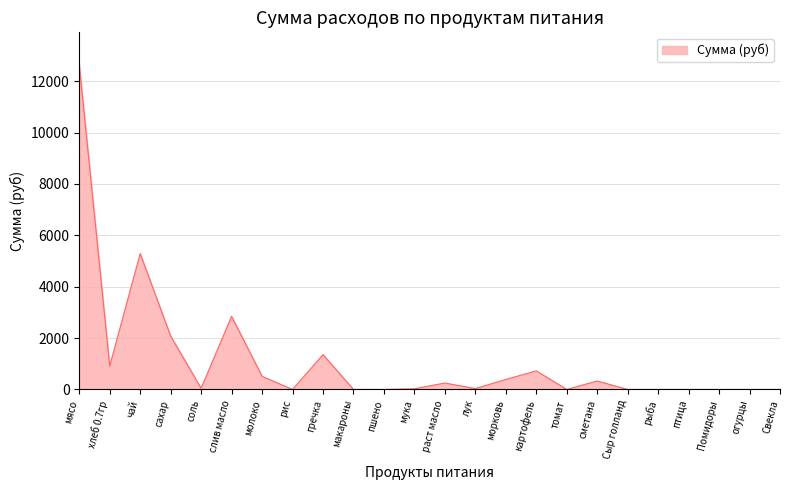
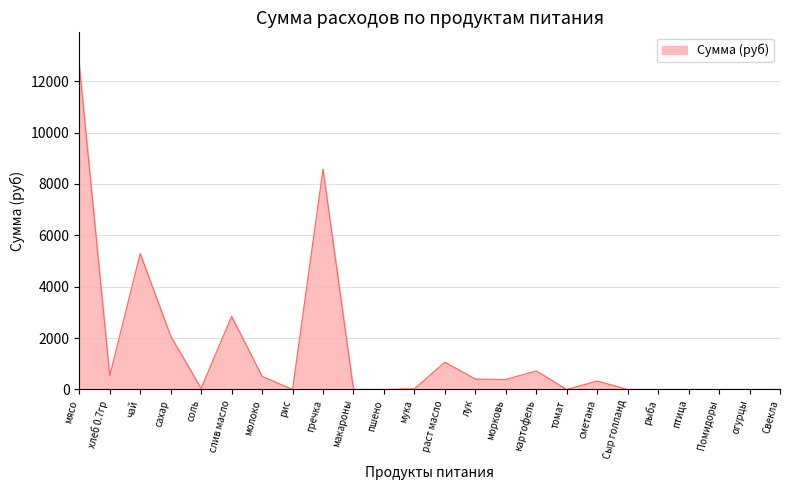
  {
    "мясо": 12600,
-   "хлеб 0.7гр": 900,
+   "хлеб 0.7гр": 500,
    "чай": 5300,
    "сахар": 2100,
    "соль": 0,
    "слив масло": 2800,
    "молоко": 500,
    "рис": 0,
-   "гречка": 1400,
+   "гречка": 8600,
    "макароны": 0,
    "пшено": 0,
    "мука": 0,
-   "раст масло": 200,
-   "лук": 0,
+   "раст масло": 1100,
+   "лук": 400,
    "морковь": 400,
    "картофель": 700,
    "томат": 0,
    "сметана": 300,
    "Сыр голланд": 0,
    "рыба": 0,
    "птица": 0,
    "Помидоры": 0,
    "огурцы": 0,
    "Свекла": 0
  }
